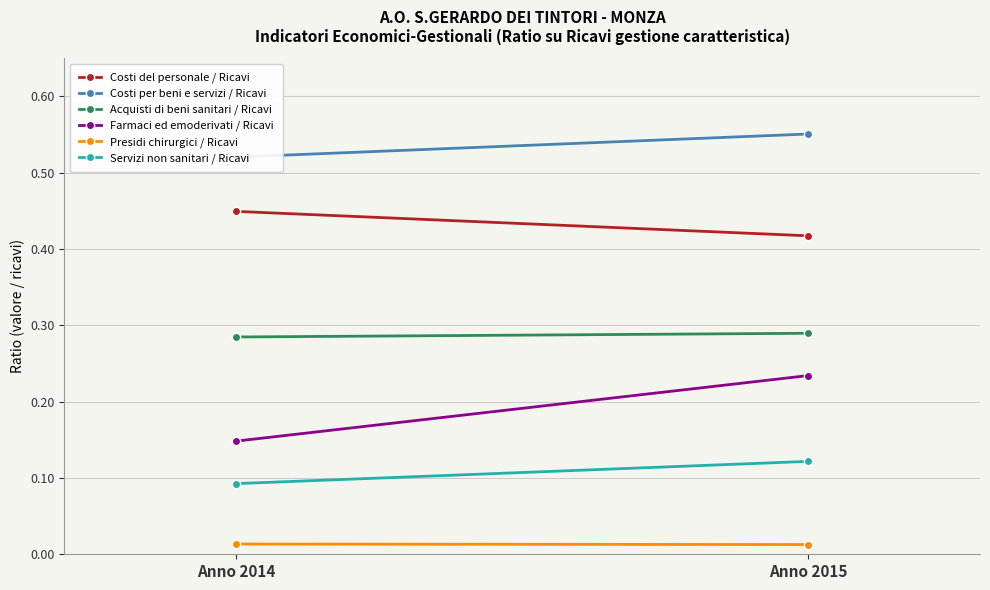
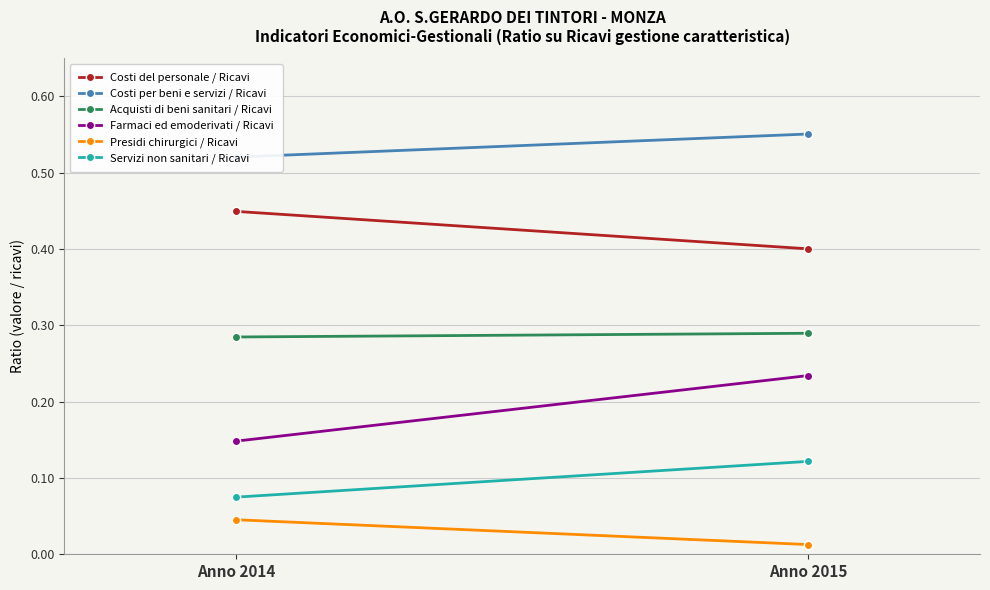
  {
    "Costi del personale / Ricavi": {
      "Anno 2014": 0.45,
-     "Anno 2015": 0.42
+     "Anno 2015": 0.40
    },
    "Costi per beni e servizi / Ricavi": {
      "Anno 2015": 0.55
    },
    "Acquisti di beni sanitari / Ricavi": {
      "Anno 2014": 0.28,
      "Anno 2015": 0.29
    },
    "Farmaci ed emoderivati / Ricavi": {
      "Anno 2014": 0.15,
      "Anno 2015": 0.23
    },
    "Presidi chirurgici / Ricavi": {
-     "Anno 2014": 0.01,
+     "Anno 2014": 0.05,
      "Anno 2015": 0.01
    },
    "Servizi non sanitari / Ricavi": {
-     "Anno 2014": 0.09,
+     "Anno 2014": 0.07,
      "Anno 2015": 0.12
    }
  }
